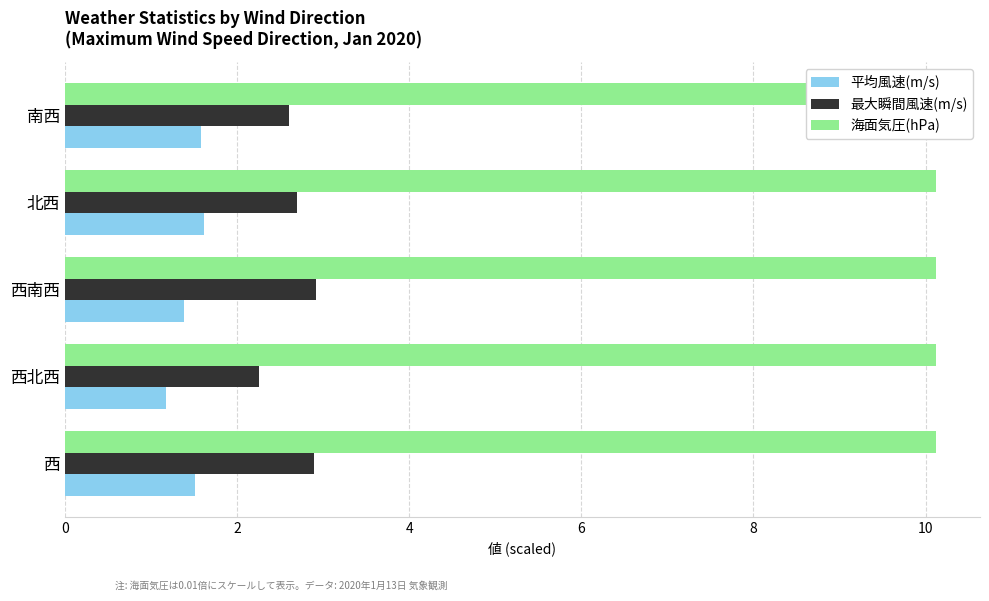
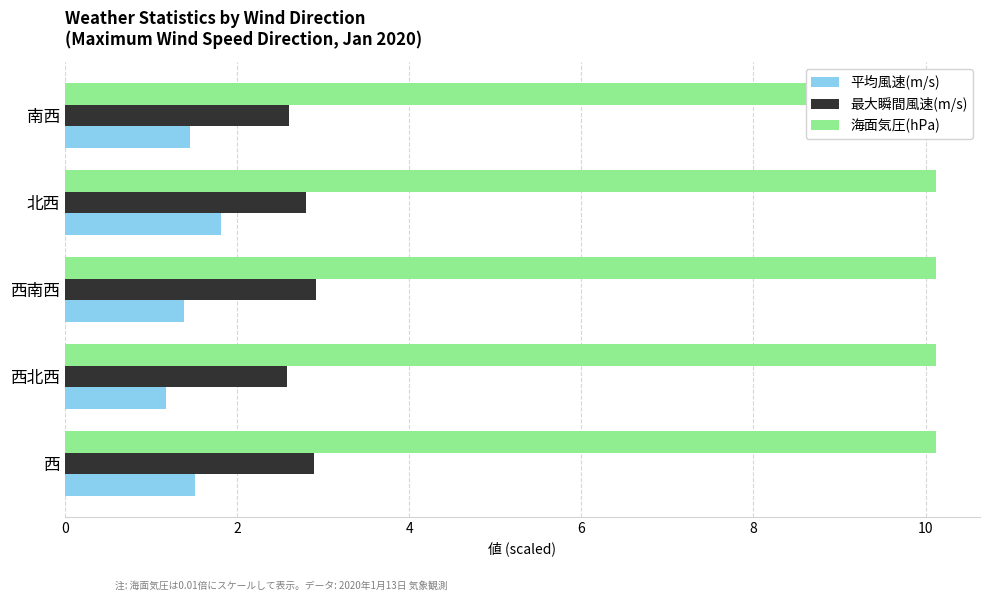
  {
    "平均風速(m/s)": {
-     "南西": 1.6,
-     "北西": 1.6,
+     "南西": 1.5,
+     "北西": 1.8,
      "西南西": 1.4,
      "西北西": 1.2,
      "西": 1.5
    },
    "最大瞬間風速(m/s)": {
      "南西": 2.6,
-     "北西": 2.7,
+     "北西": 2.8,
      "西南西": 2.9,
-     "西北西": 2.3,
+     "西北西": 2.6,
      "西": 2.9
    },
    "海面気圧(hPa)": {
      "北西": 10.1,
      "西南西": 10.1,
      "西北西": 10.1,
      "西": 10.1
    }
  }
